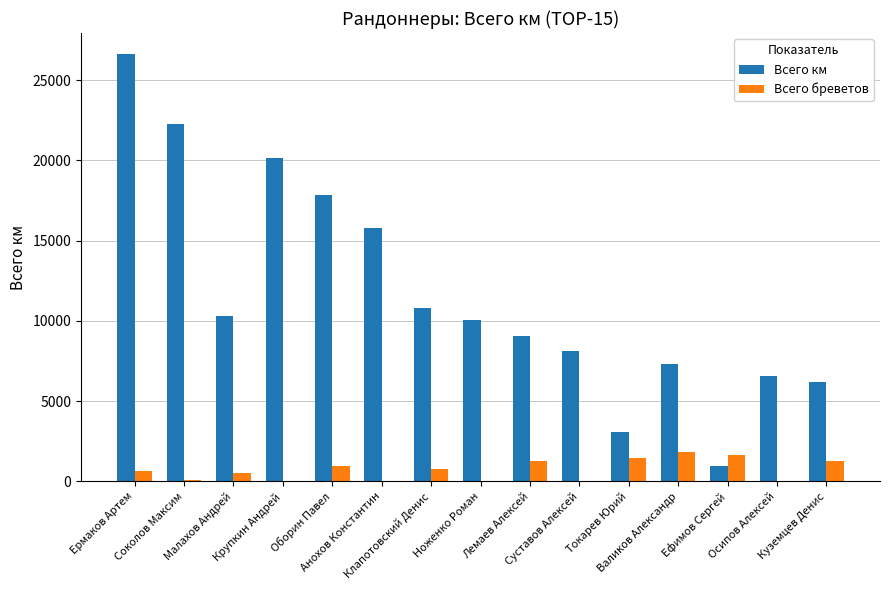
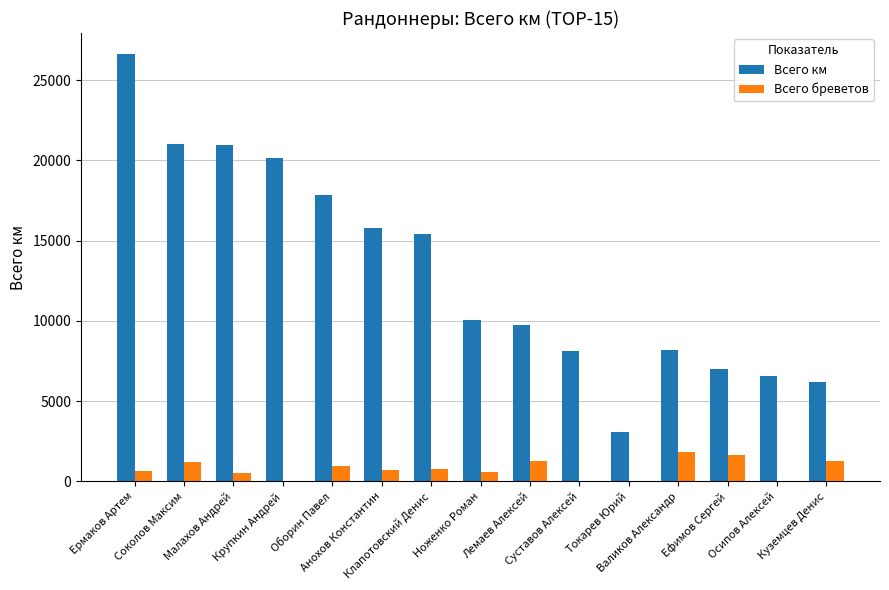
  {
    "Всего км": {
      "Ермаков Артем": 26600,
-     "Соколов Максим": 22300,
-     "Малахов Андрей": 10300,
+     "Соколов Максим": 21000,
+     "Малахов Андрей": 21000,
      "Крупкин Андрей": 20200,
      "Оборин Павел": 17900,
      "Анохов Константин": 15800,
-     "Клапотовский Денис": 10800,
+     "Клапотовский Денис": 15400,
      "Ноженко Роман": 10100,
-     "Лемаев Алексей": 9000,
+     "Лемаев Алексей": 9800,
      "Суставов Алексей": 8100,
      "Токарев Юрий": 3100,
-     "Валиков Александр": 7300,
-     "Ефимов Сергей": 900,
+     "Валиков Александр": 8200,
+     "Ефимов Сергей": 7000,
      "Осипов Алексей": 6600,
      "Куземцев Денис": 6200
    },
    "Всего бреветов": {
      "Ермаков Артем": 700,
-     "Соколов Максим": 100,
+     "Соколов Максим": 1200,
      "Малахов Андрей": 600,
      "Оборин Павел": 1000,
-     "Анохов Константин": 0,
+     "Анохов Константин": 700,
      "Клапотовский Денис": 800,
-     "Ноженко Роман": 0,
+     "Ноженко Роман": 600,
      "Лемаев Алексей": 1300,
-     "Токарев Юрий": 1500,
+     "Токарев Юрий": 0,
      "Валиков Александр": 1800,
      "Ефимов Сергей": 1700,
      "Куземцев Денис": 1300
    }
  }
